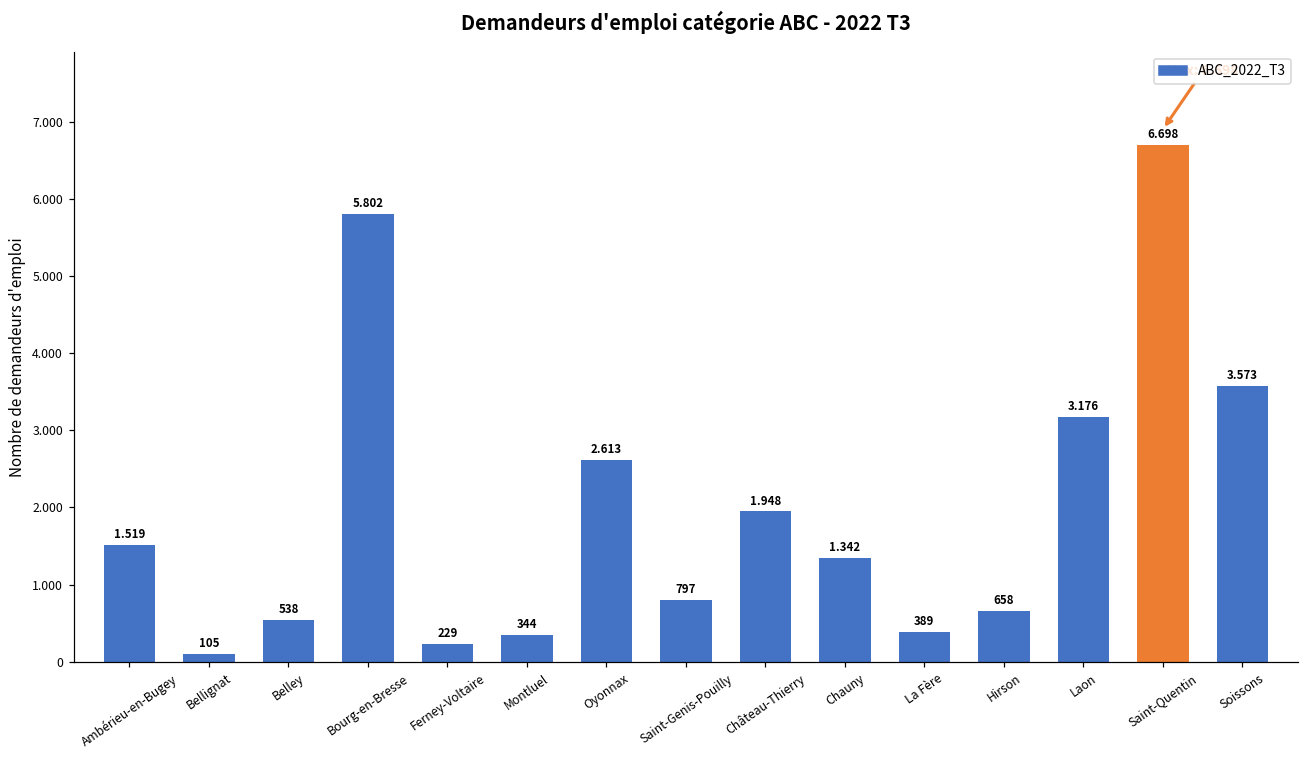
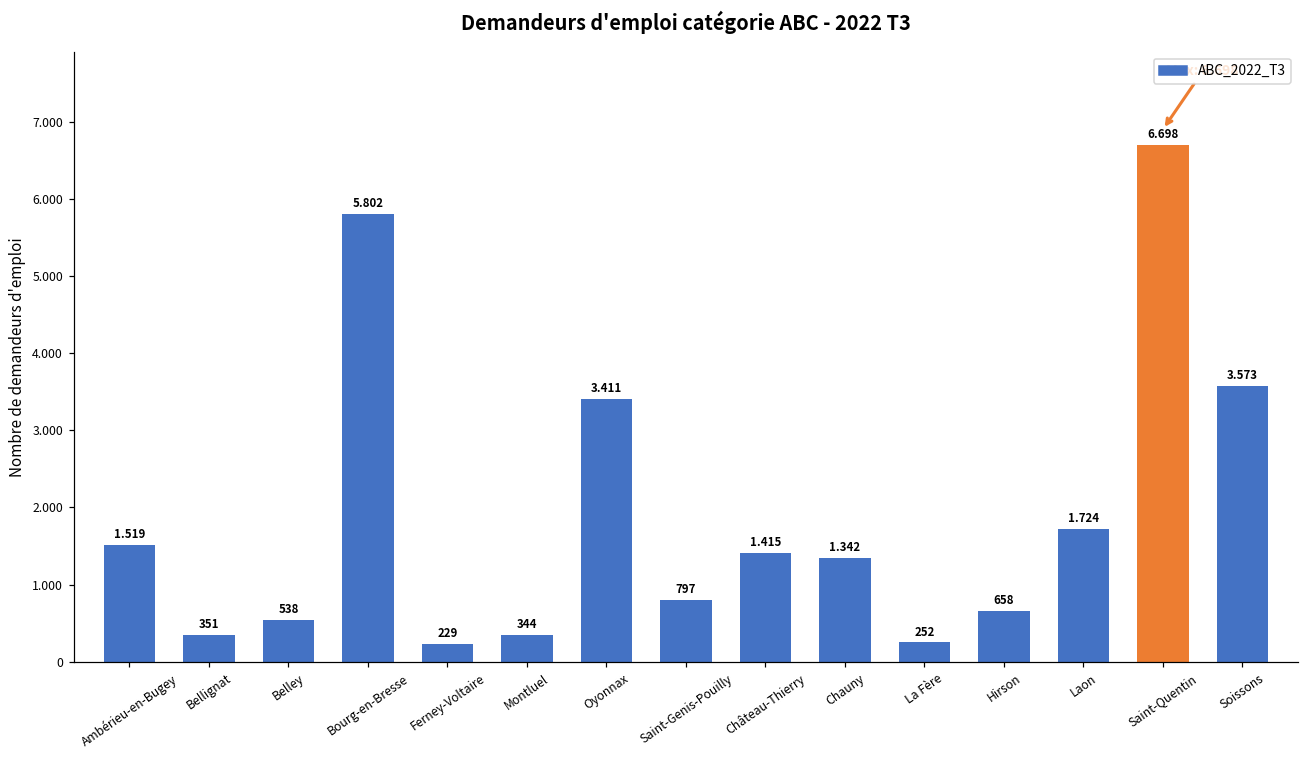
  {
-   "Bellignat": 105,
+   "Bellignat": 351,
    "Belley": 538,
    "Ferney-Voltaire": 229,
    "Montluel": 344,
-   "Oyonnax": 2.613,
+   "Oyonnax": 3.411,
    "Saint-Genis-Pouilly": 797,
-   "Château-Thierry": 1.948,
-   "La Fère": 389,
+   "Château-Thierry": 1.415,
+   "La Fère": 252,
    "Hirson": 658,
-   "Laon": 3.176
+   "Laon": 1.724
  }
